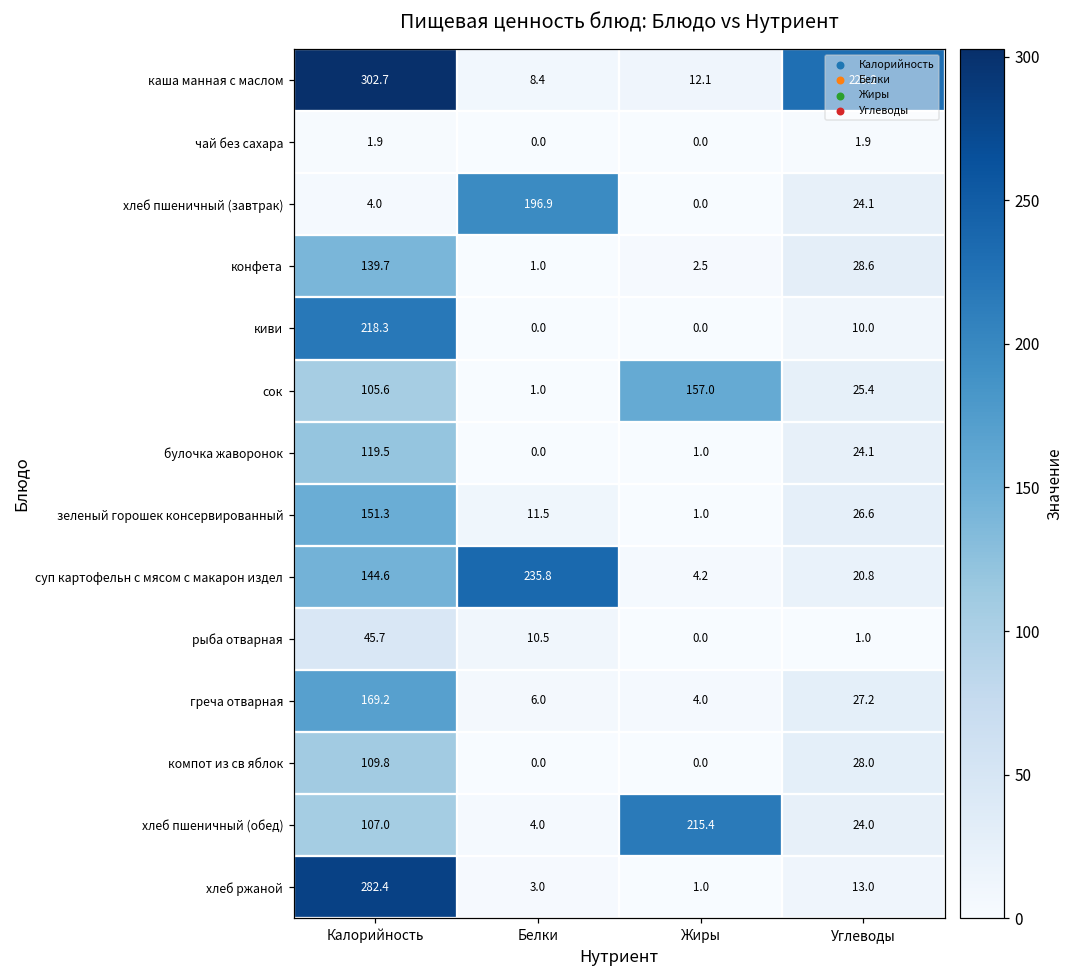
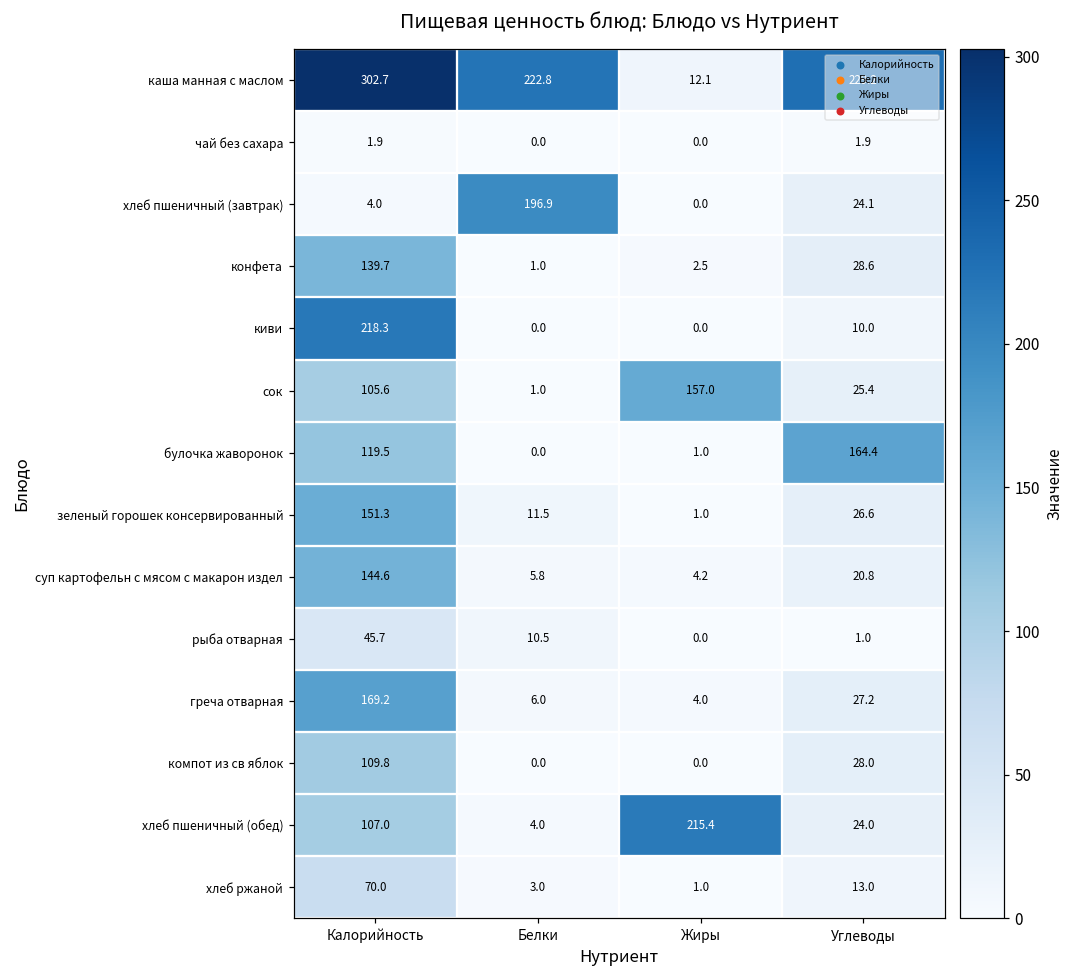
  {
    "каша манная с маслом": {
      "Калорийность": 302.7,
-     "Белки": 8.4,
+     "Белки": 222.8,
      "Жиры": 12.1
    },
    "чай без сахара": {
      "Калорийность": 1.9,
      "Белки": 0.0,
      "Жиры": 0.0,
      "Углеводы": 1.9
    },
    "хлеб пшеничный (завтрак)": {
      "Калорийность": 4.0,
      "Белки": 196.9,
      "Жиры": 0.0,
      "Углеводы": 24.1
    },
    "конфета": {
      "Калорийность": 139.7,
      "Белки": 1.0,
      "Жиры": 2.5,
      "Углеводы": 28.6
    },
    "киви": {
      "Калорийность": 218.3,
      "Белки": 0.0,
      "Жиры": 0.0,
      "Углеводы": 10.0
    },
    "сок": {
      "Калорийность": 105.6,
      "Белки": 1.0,
      "Жиры": 157.0,
      "Углеводы": 25.4
    },
    "булочка жаворонок": {
      "Калорийность": 119.5,
      "Белки": 0.0,
      "Жиры": 1.0,
-     "Углеводы": 24.1
+     "Углеводы": 164.4
    },
    "зеленый горошек консервированный": {
      "Калорийность": 151.3,
      "Белки": 11.5,
      "Жиры": 1.0,
      "Углеводы": 26.6
    },
    "суп картофельн с мясом с макарон издел": {
      "Калорийность": 144.6,
-     "Белки": 235.8,
+     "Белки": 5.8,
      "Жиры": 4.2,
      "Углеводы": 20.8
    },
    "рыба отварная": {
      "Калорийность": 45.7,
      "Белки": 10.5,
      "Жиры": 0.0,
      "Углеводы": 1.0
    },
    "греча отварная": {
      "Калорийность": 169.2,
      "Белки": 6.0,
      "Жиры": 4.0,
      "Углеводы": 27.2
    },
    "компот из св яблок": {
      "Калорийность": 109.8,
      "Белки": 0.0,
      "Жиры": 0.0,
      "Углеводы": 28.0
    },
    "хлеб пшеничный (обед)": {
      "Калорийность": 107.0,
      "Белки": 4.0,
      "Жиры": 215.4,
      "Углеводы": 24.0
    },
    "хлеб ржаной": {
-     "Калорийность": 282.4,
+     "Калорийность": 70.0,
      "Белки": 3.0,
      "Жиры": 1.0,
      "Углеводы": 13.0
    }
  }
